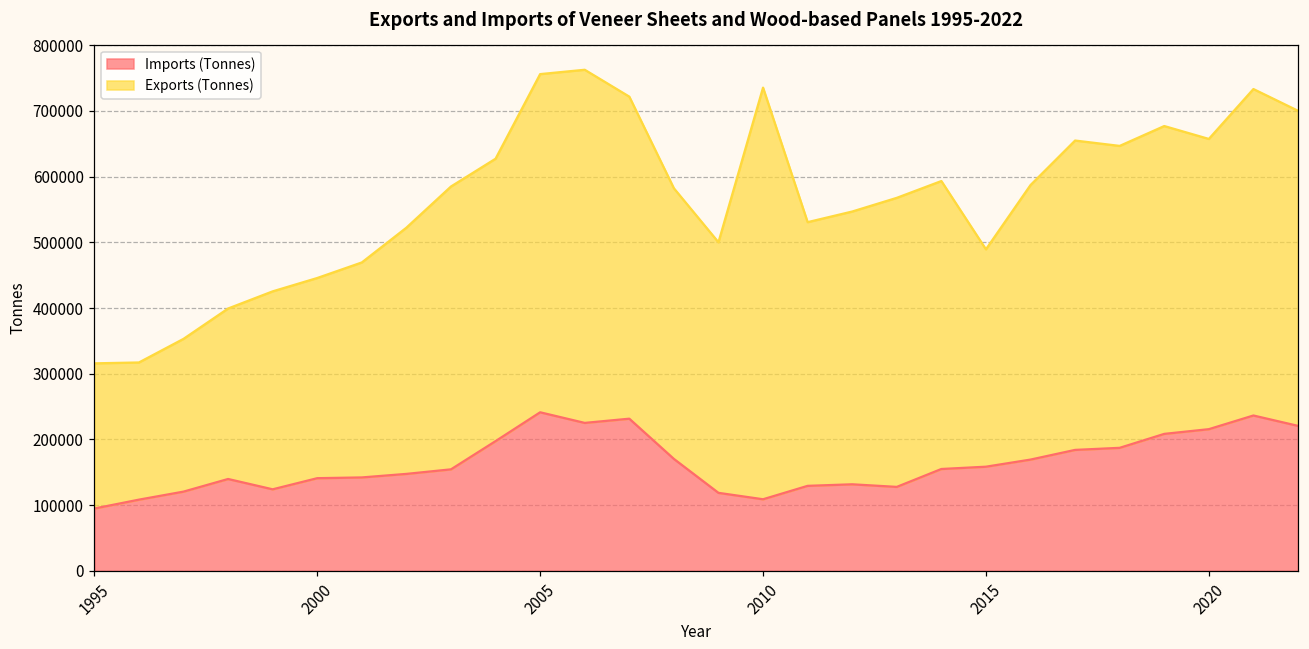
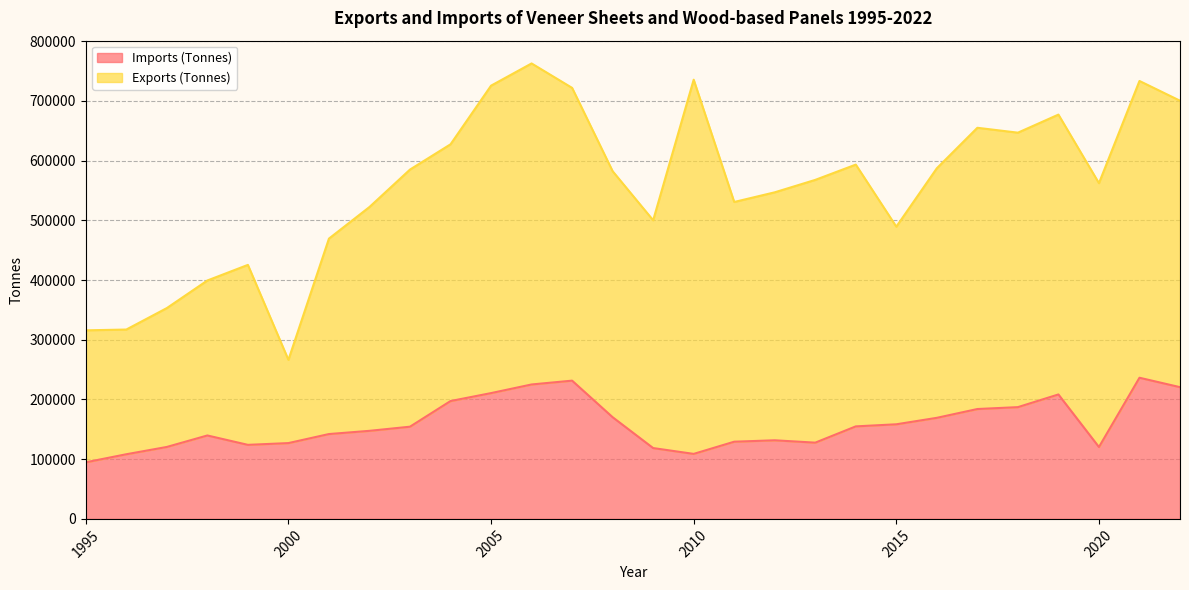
  {
    "Imports (Tonnes)": {
      "1995": 90000,
-     "2000": 140000,
-     "2005": 240000,
+     "2000": 130000,
+     "2005": 210000,
      "2010": 110000,
      "2015": 160000,
-     "2020": 220000
+     "2020": 120000
    },
    "Exports (Tonnes)": {
      "1995": 220000,
-     "2000": 300000,
+     "2000": 140000,
      "2005": 510000,
      "2010": 630000,
      "2015": 330000,
      "2020": 440000
    }
  }
